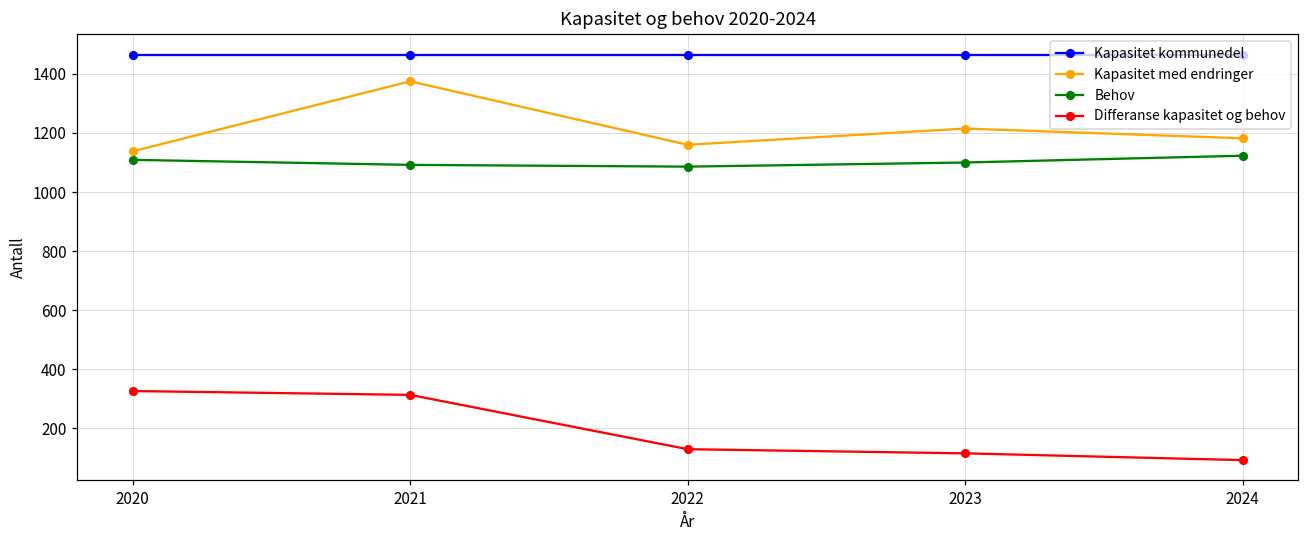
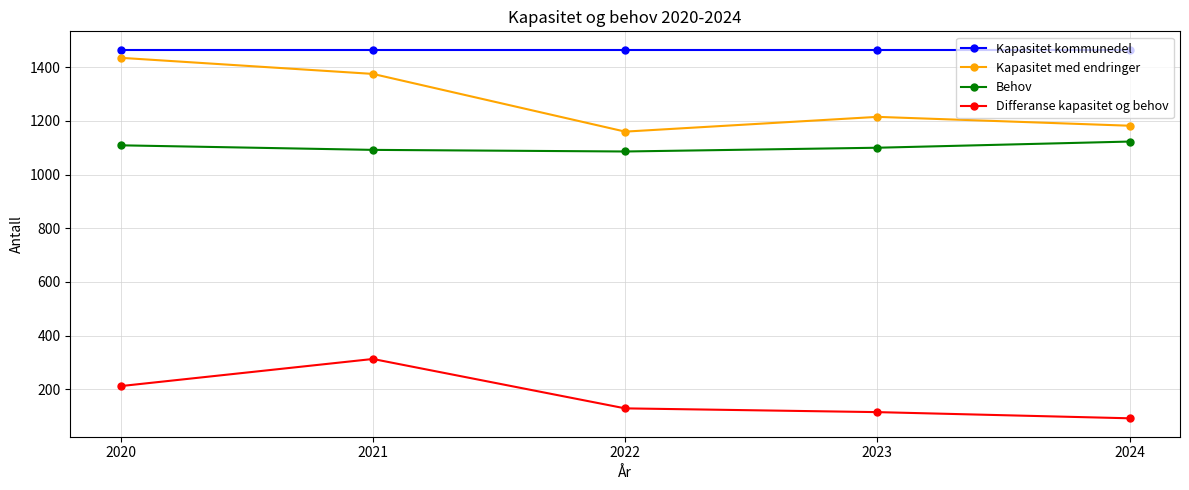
  {
    "Kapasitet kommunedel": {
      "2020": 1470,
      "2021": 1470,
      "2022": 1470,
      "2023": 1470
    },
    "Kapasitet med endringer": {
-     "2020": 1140,
+     "2020": 1440,
      "2021": 1380,
      "2022": 1160,
      "2023": 1220,
      "2024": 1180
    },
    "Behov": {
      "2020": 1110,
      "2021": 1090,
      "2022": 1090,
      "2023": 1100,
      "2024": 1120
    },
    "Differanse kapasitet og behov": {
-     "2020": 330,
+     "2020": 210,
      "2021": 310,
      "2022": 130,
      "2023": 120,
      "2024": 90
    }
  }
